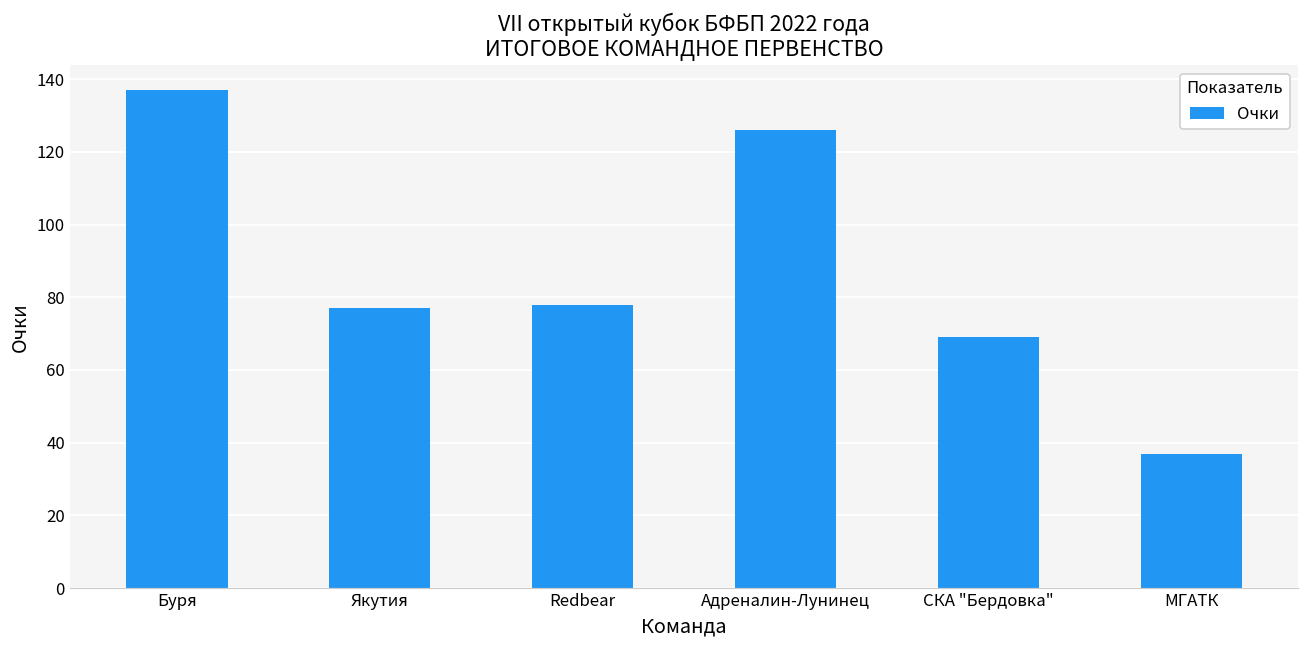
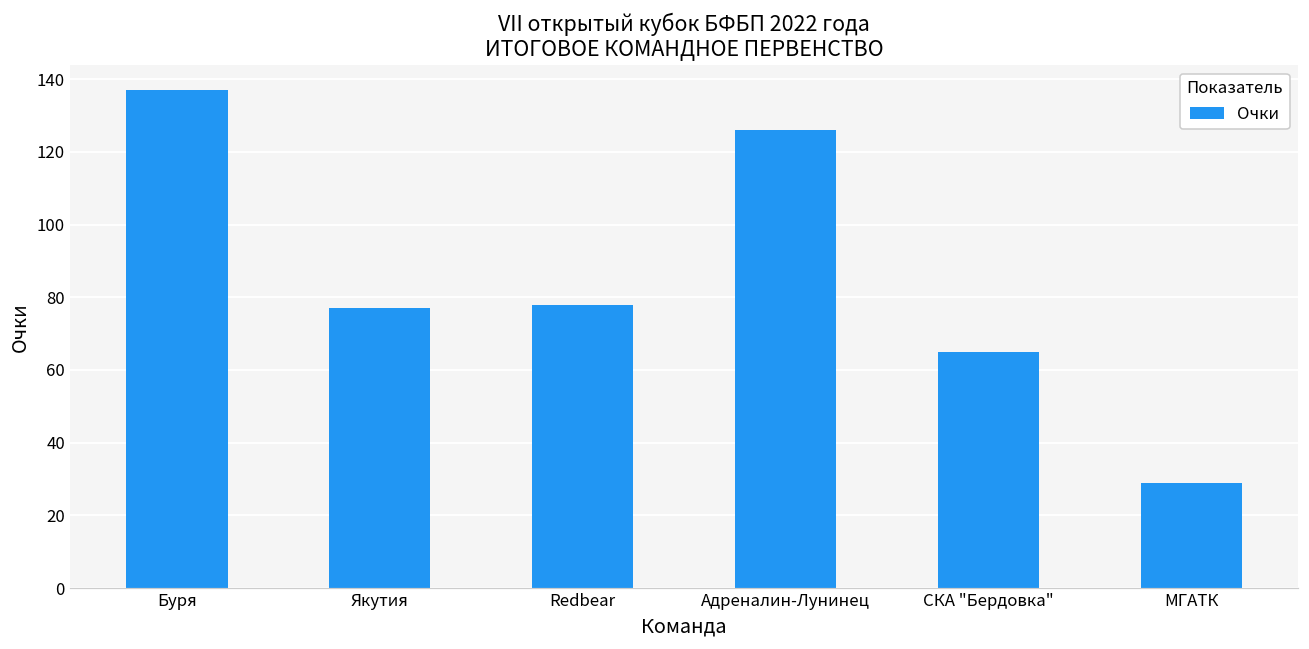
  {
    "Буря": 137,
    "Якутия": 77,
    "Redbear": 78,
    "Адреналин-Лунинец": 126,
-   "СКА \"Бердовка\"": 69,
-   "МГАТК": 37
+   "СКА \"Бердовка\"": 65,
+   "МГАТК": 29
  }
